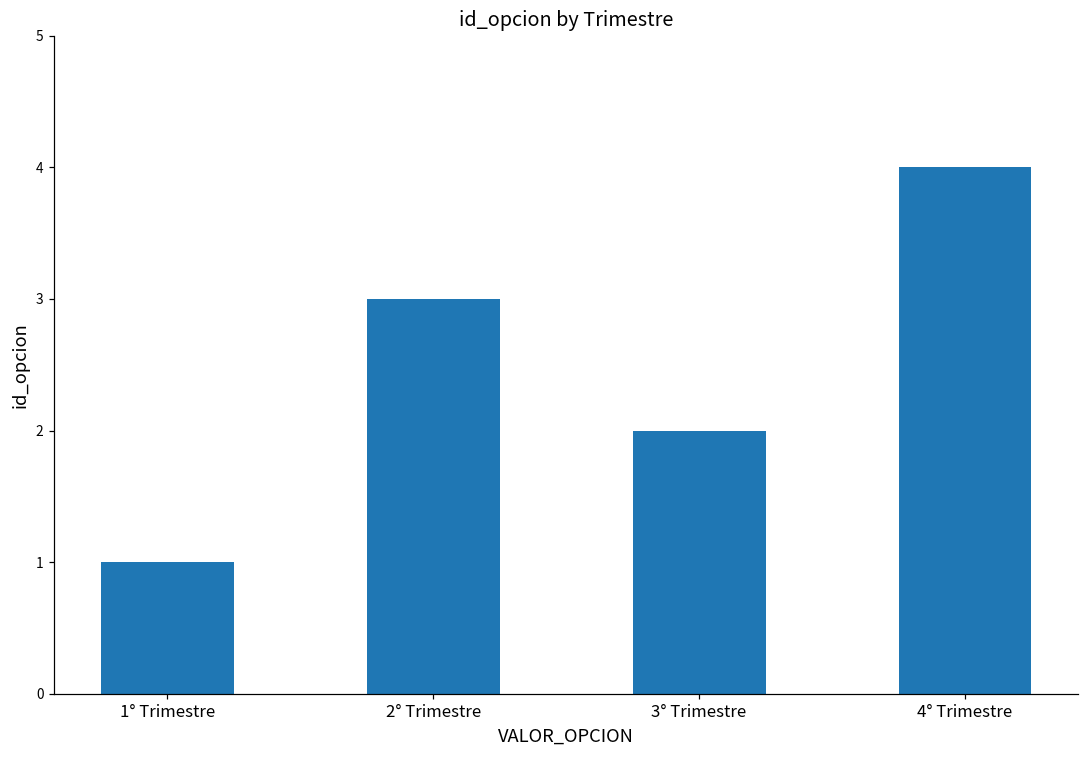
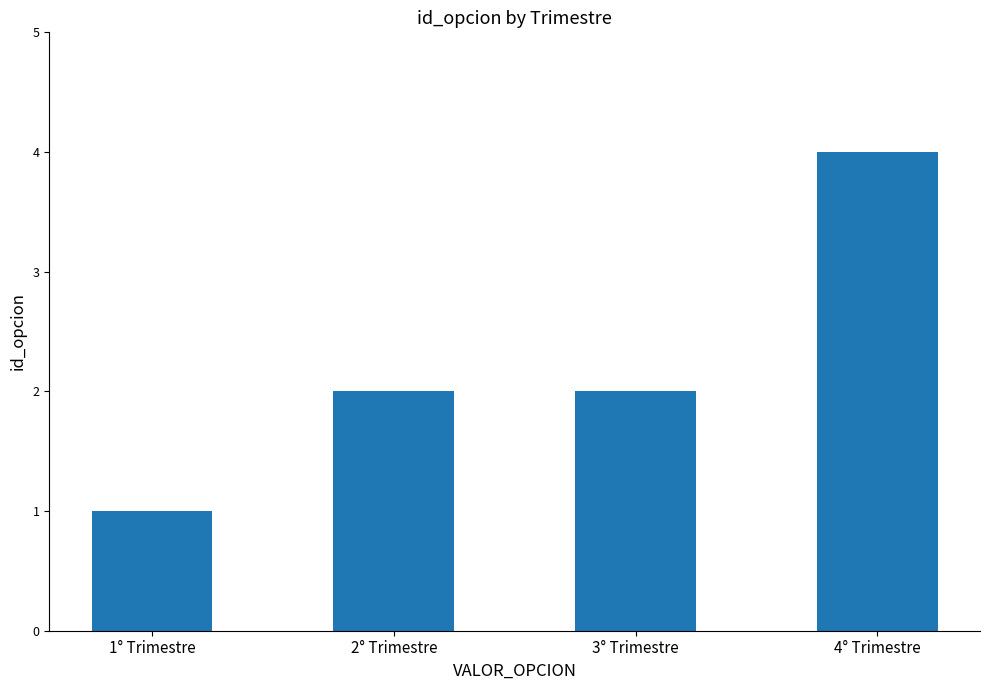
  {
    "1° Trimestre": 1,
-   "2° Trimestre": 3,
+   "2° Trimestre": 2,
    "3° Trimestre": 2,
    "4° Trimestre": 4
  }
